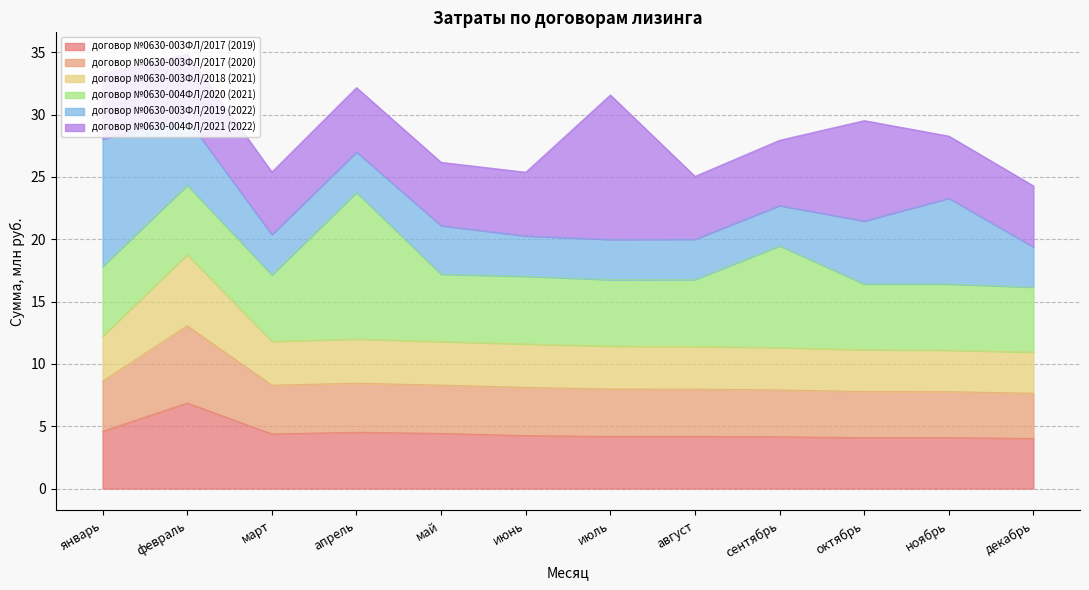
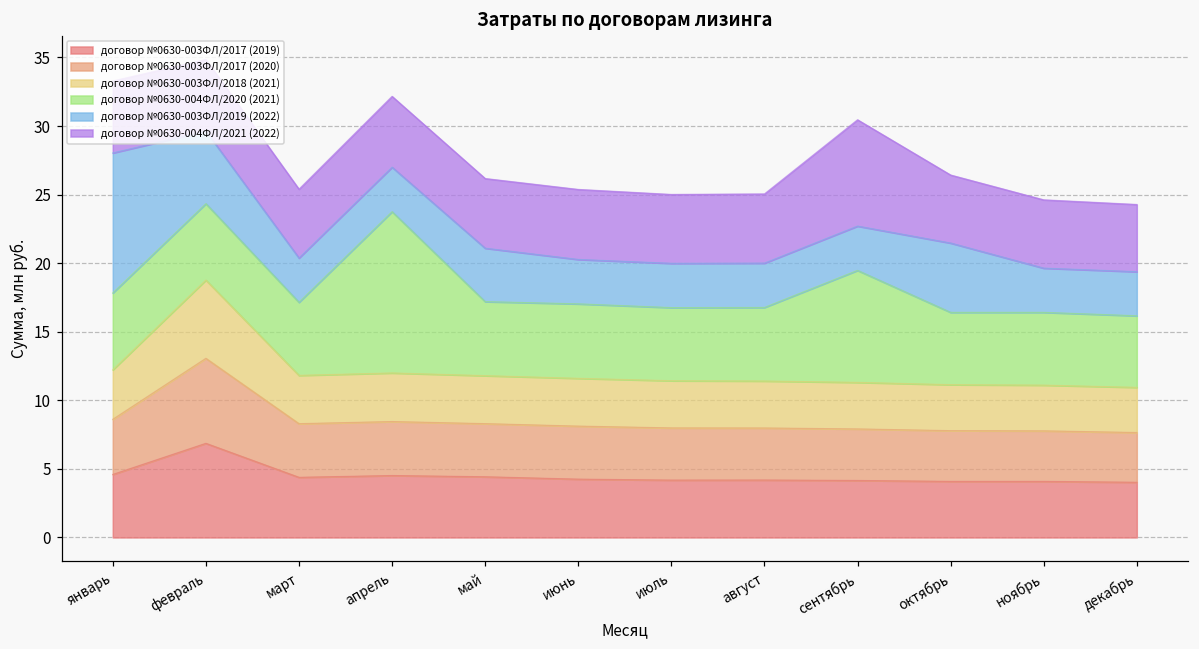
  {
    "договор №0630-004ФЛ/2020 (2021)": {
      "январь": 5.6,
      "февраль": 5.6,
      "март": 5.3,
      "апрель": 11.8,
      "май": 5.4,
      "июнь": 5.4,
      "июль": 5.3,
      "август": 5.4,
      "сентябрь": 8.2,
      "октябрь": 5.3,
      "ноябрь": 5.3,
      "декабрь": 5.2
    },
    "договор №0630-003ФЛ/2019 (2022)": {
      "январь": 10.2,
      "март": 3.2,
      "апрель": 3.2,
      "май": 3.9,
      "июнь": 3.2,
      "июль": 3.2,
      "август": 3.2,
      "сентябрь": 3.2,
      "октябрь": 5.1,
-     "ноябрь": 6.9,
+     "ноябрь": 3.2,
      "декабрь": 3.2
    },
    "договор №0630-004ФЛ/2021 (2022)": {
      "март": 5.0,
      "апрель": 5.2,
      "май": 5.1,
      "июнь": 5.1,
-     "июль": 11.6,
+     "июль": 5.0,
      "август": 5.0,
-     "сентябрь": 5.2,
-     "октябрь": 8.1,
+     "сентябрь": 7.8,
+     "октябрь": 5.0,
      "ноябрь": 5.0,
      "декабрь": 4.9
    }
  }
